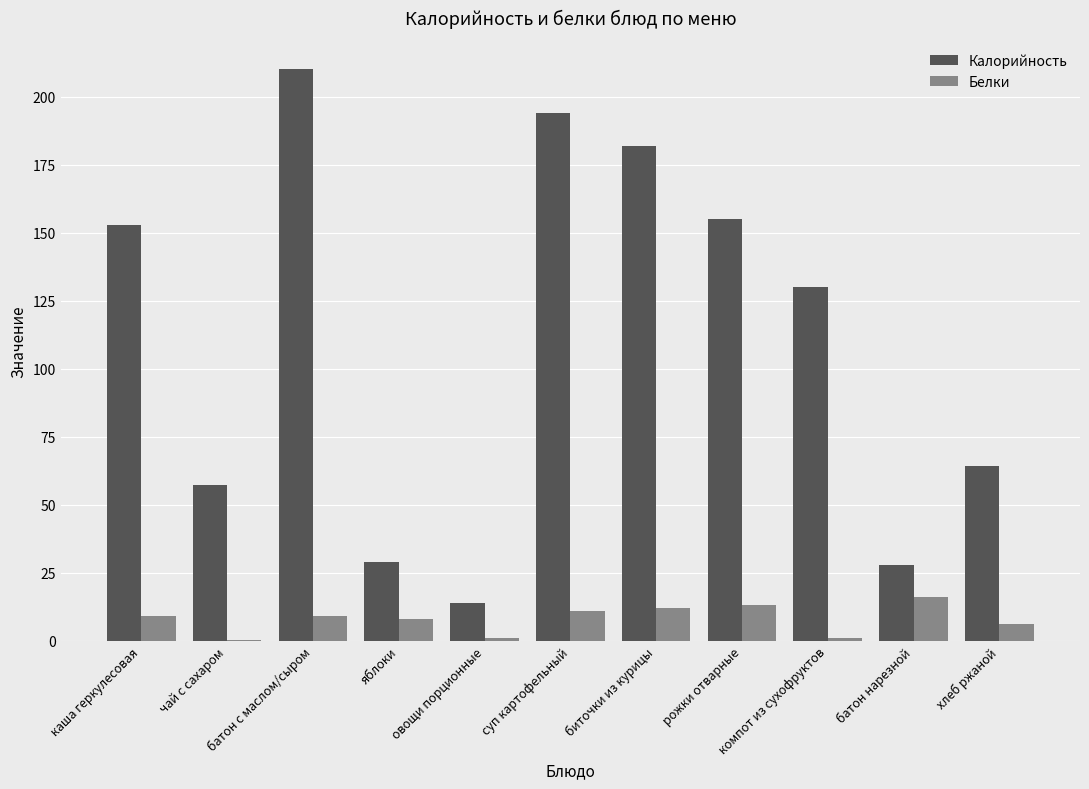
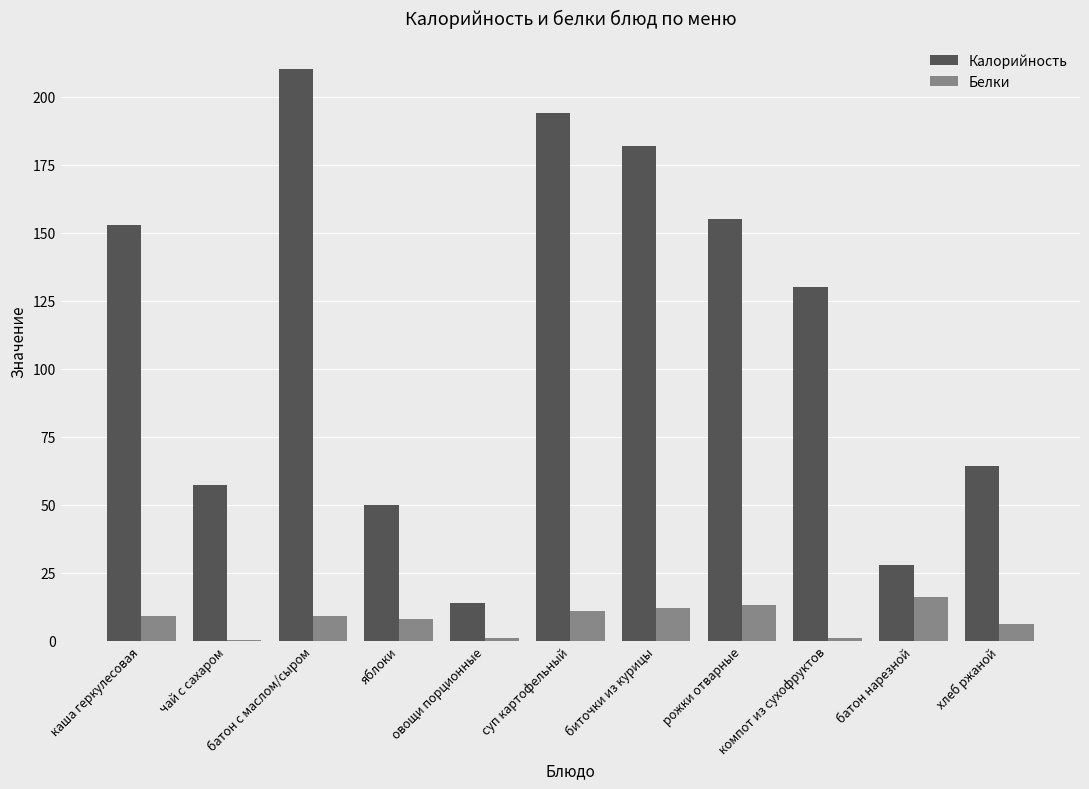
  {
    "Калорийность": {
      "каша геркулесовая": 153,
      "чай с сахаром": 57,
      "батон с маслом/сыром": 210,
-     "яблоки": 29,
+     "яблоки": 50,
      "овощи порционные": 14,
      "суп картофельный": 194,
      "биточки из курицы": 182,
      "рожки отварные": 155,
      "компот из сухофруктов": 130,
      "батон нарезной": 28,
      "хлеб ржаной": 64
    },
    "Белки": {
      "каша геркулесовая": 9,
      "батон с маслом/сыром": 9,
      "яблоки": 8,
      "овощи порционные": 1,
      "суп картофельный": 11,
      "биточки из курицы": 12,
      "рожки отварные": 13,
      "компот из сухофруктов": 1,
      "батон нарезной": 16,
      "хлеб ржаной": 6
    }
  }
